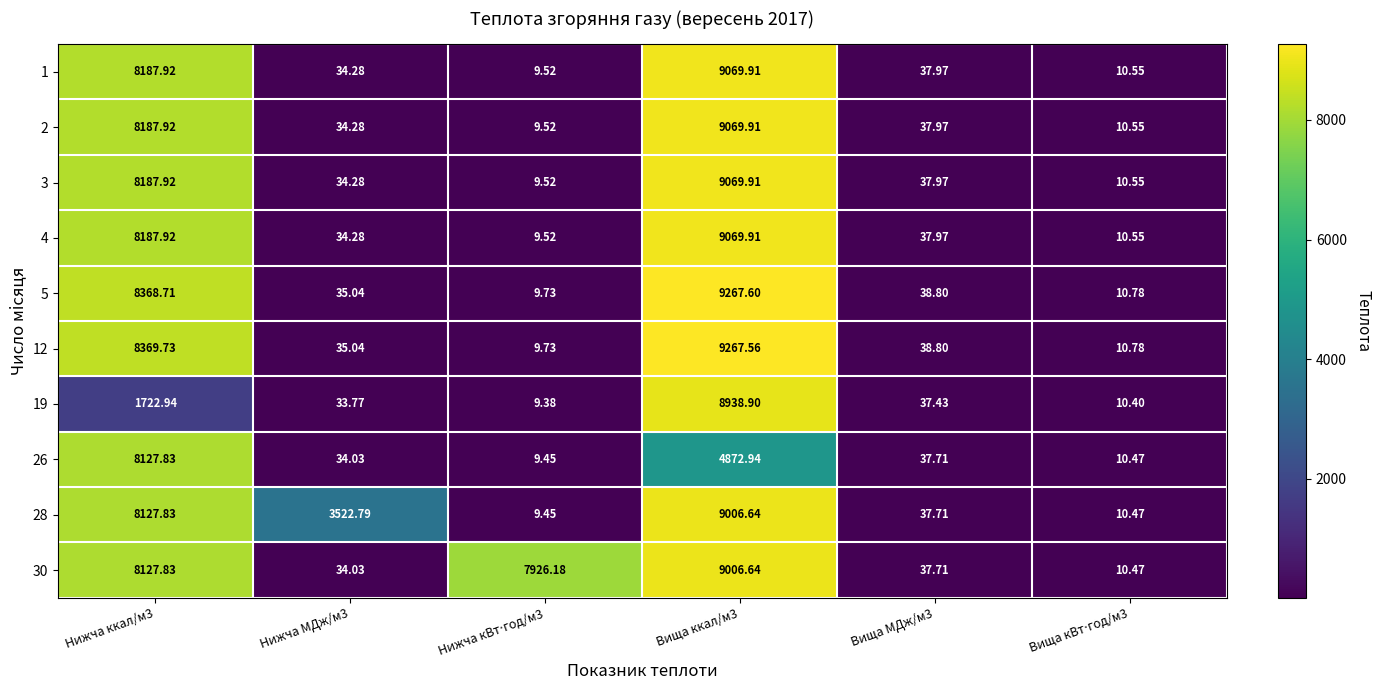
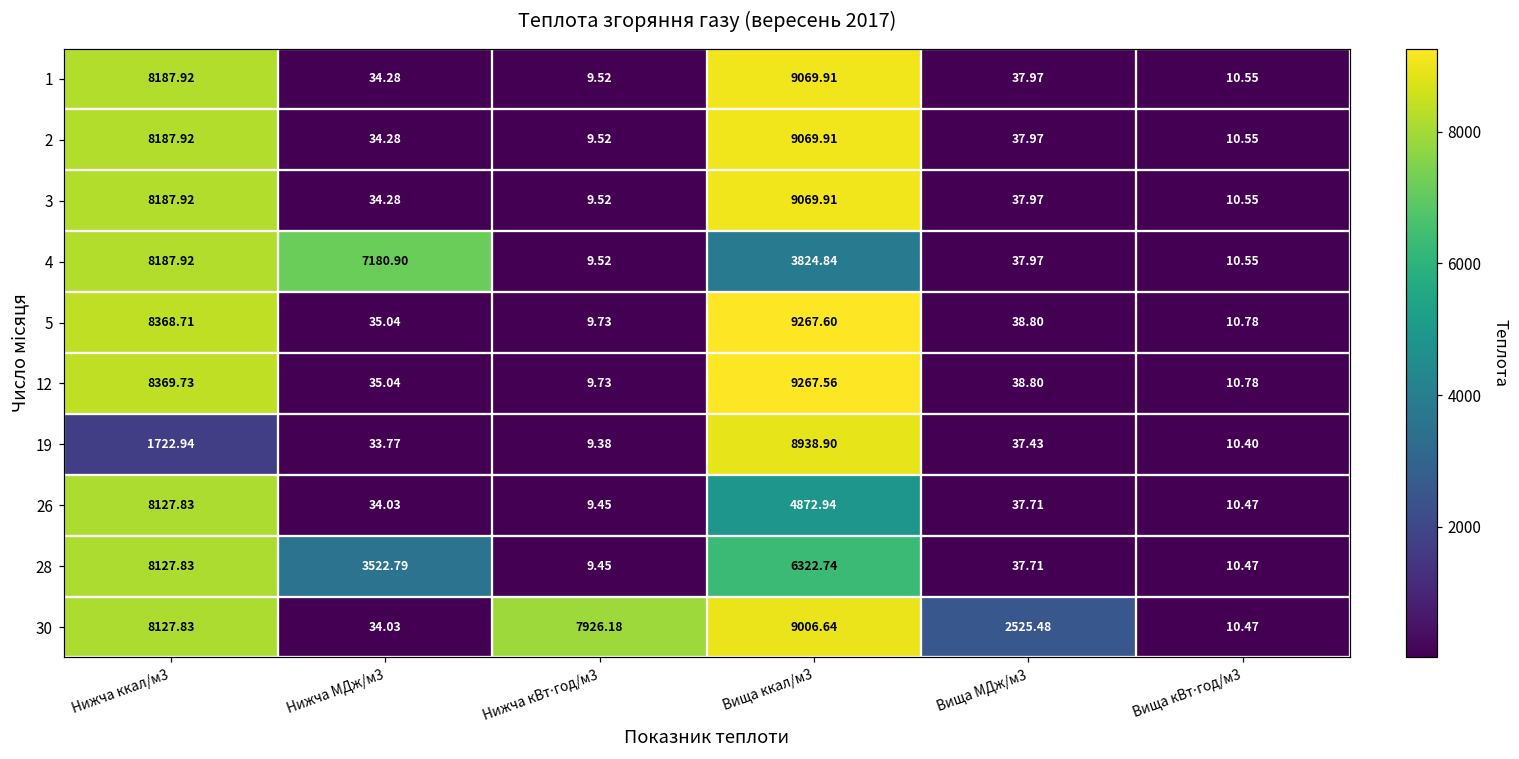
  {
    "1": {
      "Нижча ккал/м3": 8187.92,
      "Нижча МДж/м3": 34.28,
      "Нижча кВт⋅год/м3": 9.52,
      "Вища ккал/м3": 9069.91,
      "Вища МДж/м3": 37.97,
      "Вища кВт⋅год/м3": 10.55
    },
    "2": {
      "Нижча ккал/м3": 8187.92,
      "Нижча МДж/м3": 34.28,
      "Нижча кВт⋅год/м3": 9.52,
      "Вища ккал/м3": 9069.91,
      "Вища МДж/м3": 37.97,
      "Вища кВт⋅год/м3": 10.55
    },
    "3": {
      "Нижча ккал/м3": 8187.92,
      "Нижча МДж/м3": 34.28,
      "Нижча кВт⋅год/м3": 9.52,
      "Вища ккал/м3": 9069.91,
      "Вища МДж/м3": 37.97,
      "Вища кВт⋅год/м3": 10.55
    },
    "4": {
      "Нижча ккал/м3": 8187.92,
-     "Нижча МДж/м3": 34.28,
+     "Нижча МДж/м3": 7180.90,
      "Нижча кВт⋅год/м3": 9.52,
-     "Вища ккал/м3": 9069.91,
+     "Вища ккал/м3": 3824.84,
      "Вища МДж/м3": 37.97,
      "Вища кВт⋅год/м3": 10.55
    },
    "5": {
      "Нижча ккал/м3": 8368.71,
      "Нижча МДж/м3": 35.04,
      "Нижча кВт⋅год/м3": 9.73,
      "Вища ккал/м3": 9267.60,
      "Вища МДж/м3": 38.80,
      "Вища кВт⋅год/м3": 10.78
    },
    "12": {
      "Нижча ккал/м3": 8369.73,
      "Нижча МДж/м3": 35.04,
      "Нижча кВт⋅год/м3": 9.73,
      "Вища ккал/м3": 9267.56,
      "Вища МДж/м3": 38.80,
      "Вища кВт⋅год/м3": 10.78
    },
    "19": {
      "Нижча ккал/м3": 1722.94,
      "Нижча МДж/м3": 33.77,
      "Нижча кВт⋅год/м3": 9.38,
      "Вища ккал/м3": 8938.90,
      "Вища МДж/м3": 37.43,
      "Вища кВт⋅год/м3": 10.40
    },
    "26": {
      "Нижча ккал/м3": 8127.83,
      "Нижча МДж/м3": 34.03,
      "Нижча кВт⋅год/м3": 9.45,
      "Вища ккал/м3": 4872.94,
      "Вища МДж/м3": 37.71,
      "Вища кВт⋅год/м3": 10.47
    },
    "28": {
      "Нижча ккал/м3": 8127.83,
      "Нижча МДж/м3": 3522.79,
      "Нижча кВт⋅год/м3": 9.45,
-     "Вища ккал/м3": 9006.64,
+     "Вища ккал/м3": 6322.74,
      "Вища МДж/м3": 37.71,
      "Вища кВт⋅год/м3": 10.47
    },
    "30": {
      "Нижча ккал/м3": 8127.83,
      "Нижча МДж/м3": 34.03,
      "Нижча кВт⋅год/м3": 7926.18,
      "Вища ккал/м3": 9006.64,
-     "Вища МДж/м3": 37.71,
+     "Вища МДж/м3": 2525.48,
      "Вища кВт⋅год/м3": 10.47
    }
  }
